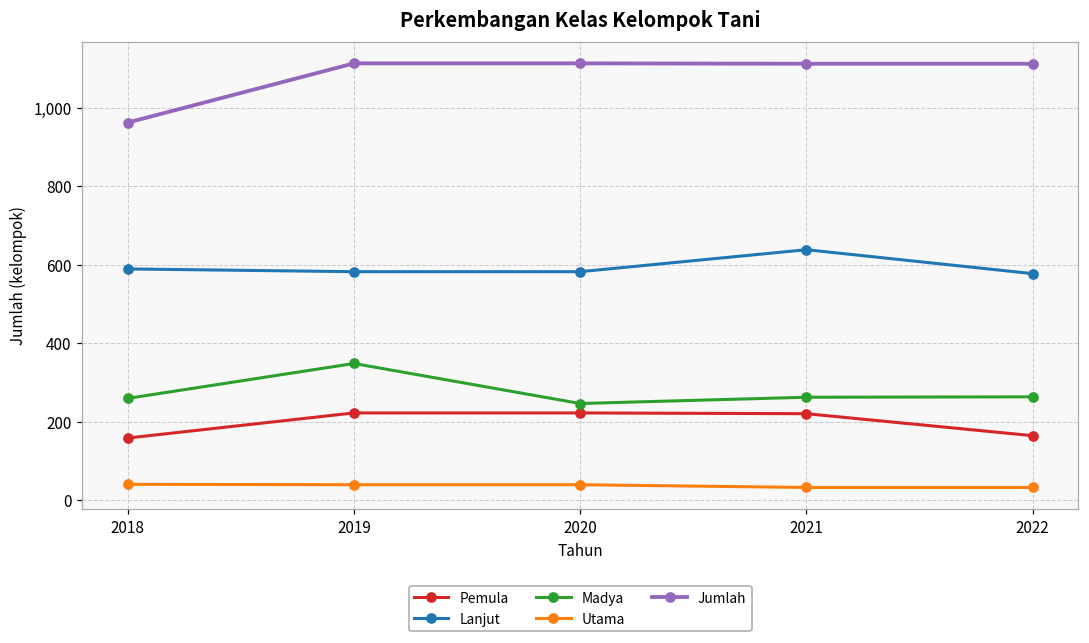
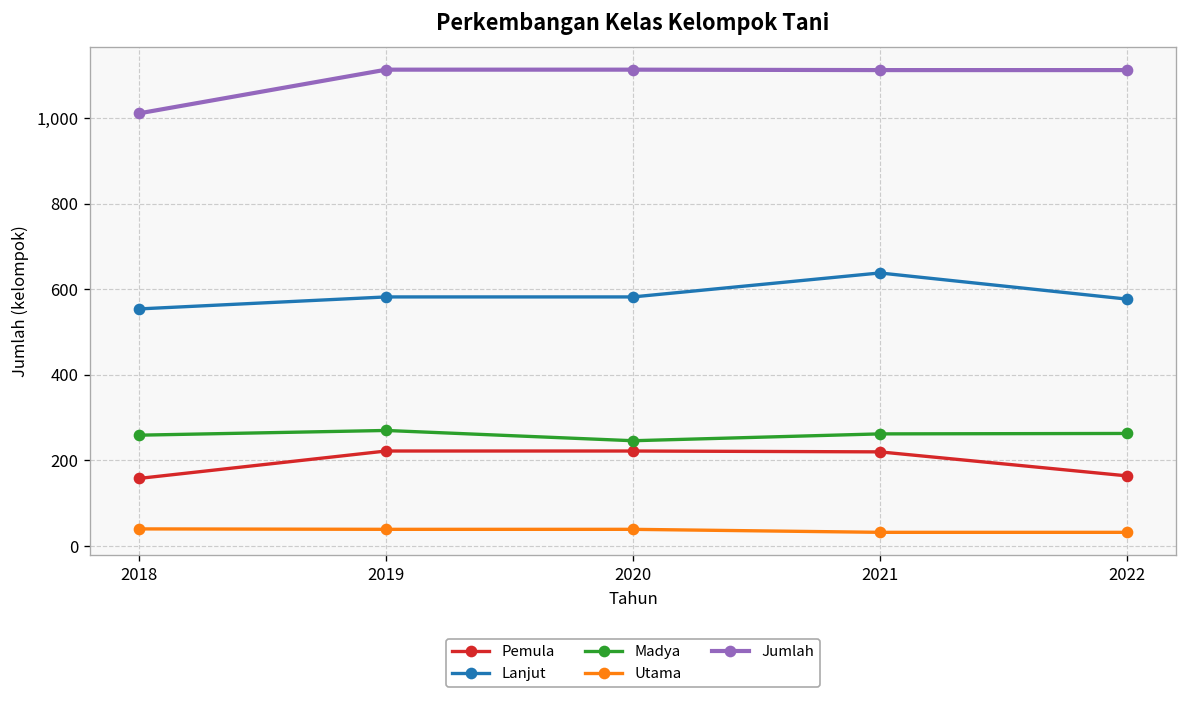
  {
    "Pemula": {
      "2018": "160",
      "2019": "220",
      "2020": "220",
      "2021": "220",
      "2022": "160"
    },
    "Lanjut": {
-     "2018": "590",
+     "2018": "550",
      "2019": "580",
      "2020": "580",
      "2021": "640",
      "2022": "580"
    },
    "Madya": {
      "2018": "260",
-     "2019": "350",
+     "2019": "270",
      "2020": "250",
      "2021": "260",
      "2022": "260"
    },
    "Utama": {
      "2018": "40",
      "2019": "40",
      "2020": "40",
      "2021": "30",
      "2022": "30"
    },
    "Jumlah": {
-     "2018": "960",
+     "2018": "1,010",
      "2019": "1,110",
      "2020": "1,110",
      "2021": "1,110",
      "2022": "1,110"
    }
  }
